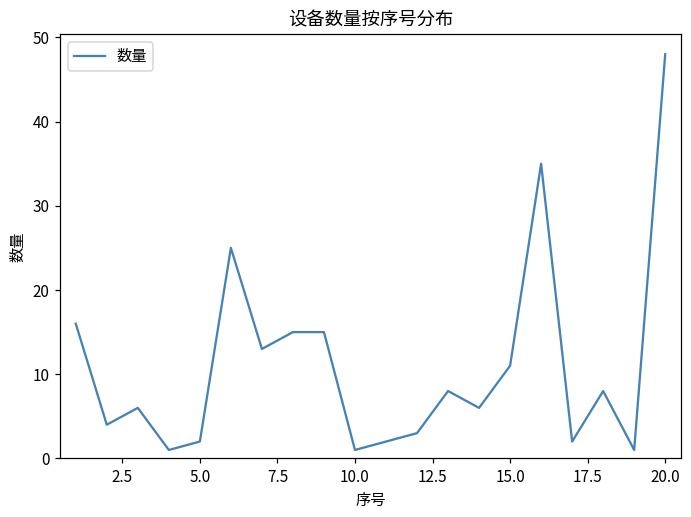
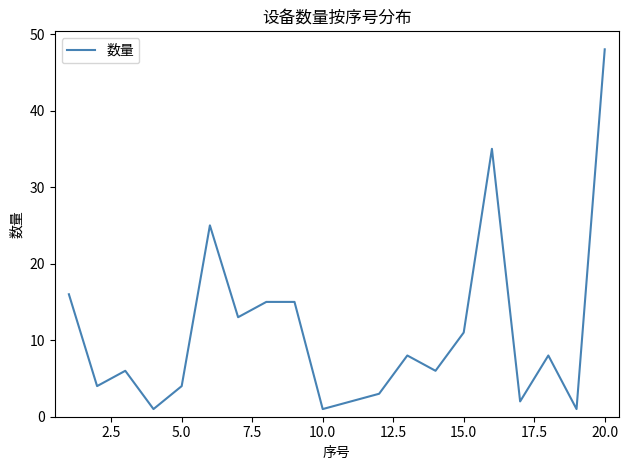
  {
-   "5.0": 2,
+   "5.0": 4,
    "10.0": 1,
    "15.0": 11,
    "20.0": 48
  }
